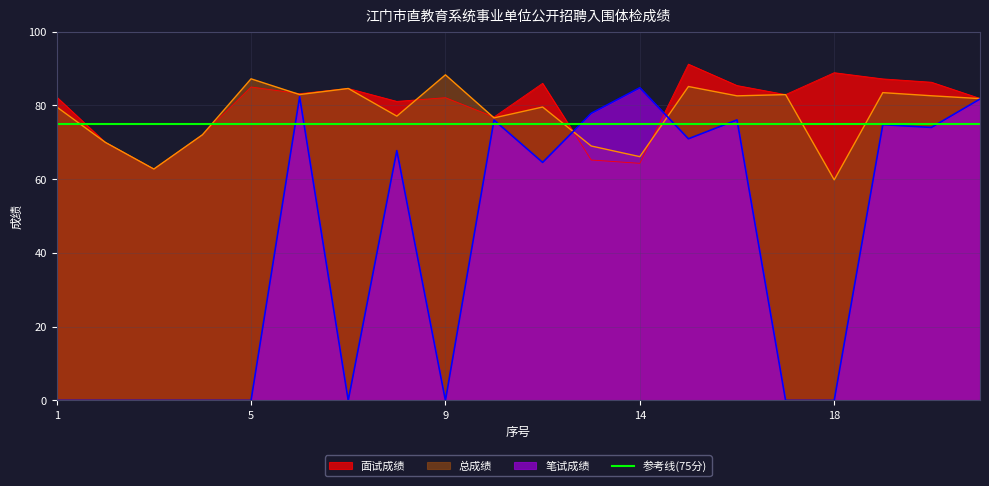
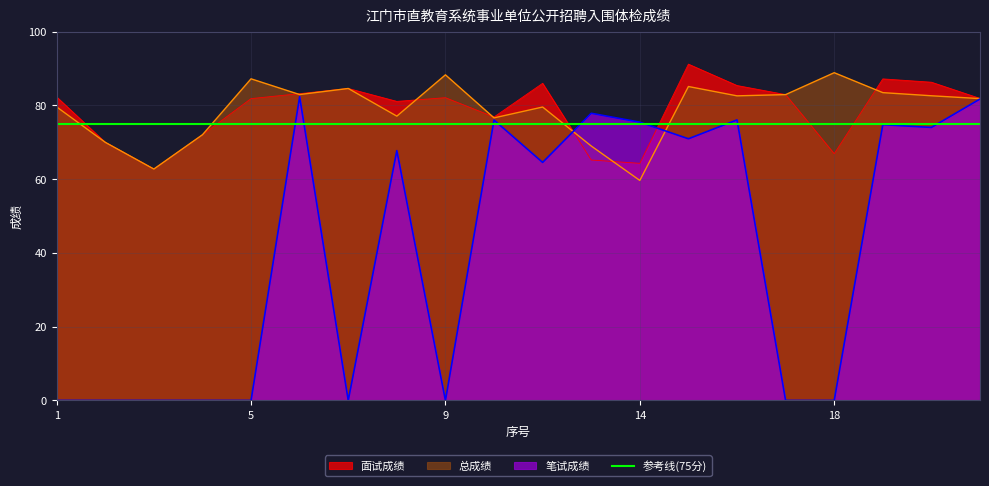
  {
    "面试成绩": {
      "1": 82,
-     "5": 85,
+     "5": 82,
      "9": 82,
      "14": 64,
-     "18": 89
+     "18": 67
    },
    "总成绩": {
      "1": 80,
      "5": 87,
      "9": 88,
-     "14": 66,
-     "18": 60
+     "14": 60,
+     "18": 89
    },
    "笔试成绩": {
      "1": 0,
      "5": 0,
      "9": 0,
-     "14": 85,
+     "14": 75,
      "18": 0
    }
  }
